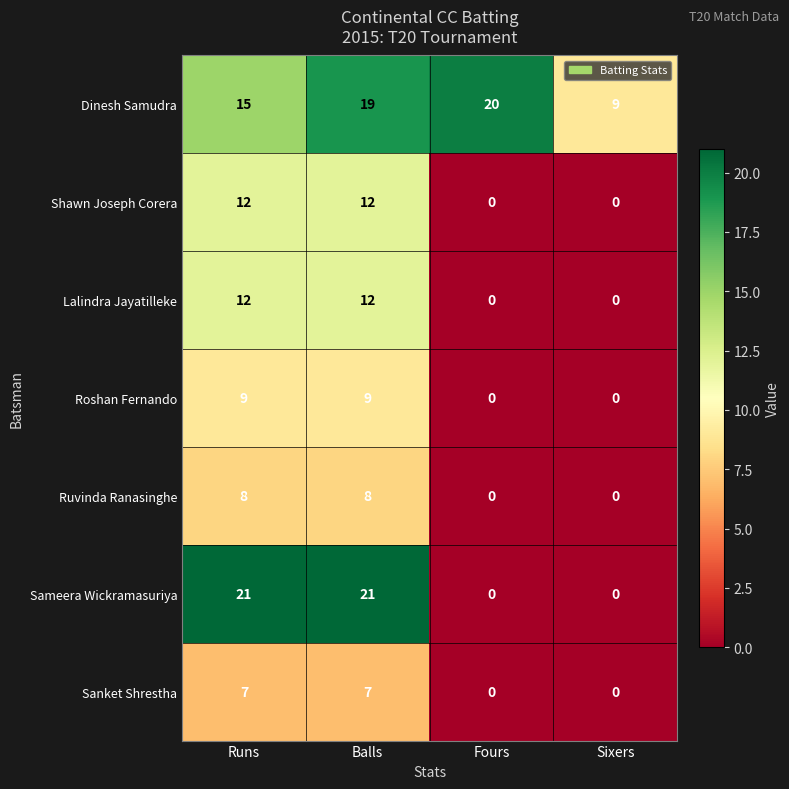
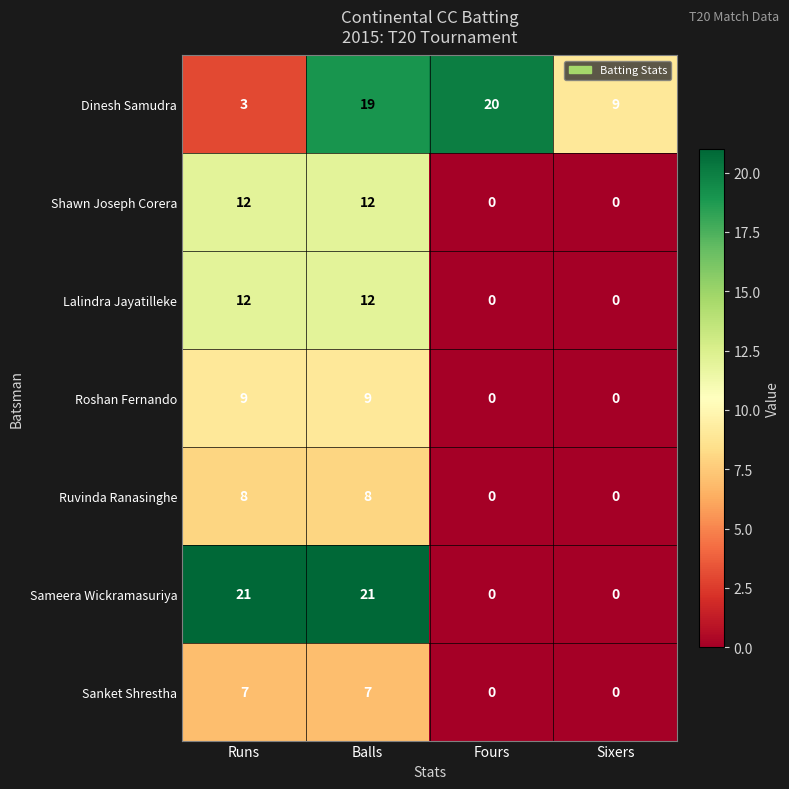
  {
    "Dinesh Samudra": {
-     "Runs": 15,
+     "Runs": 3,
      "Balls": 19,
      "Fours": 20,
      "Sixers": 9
    },
    "Shawn Joseph Corera": {
      "Runs": 12,
      "Balls": 12,
      "Fours": 0,
      "Sixers": 0
    },
    "Lalindra Jayatilleke": {
      "Runs": 12,
      "Balls": 12,
      "Fours": 0,
      "Sixers": 0
    },
    "Roshan Fernando": {
      "Runs": 9,
      "Balls": 9,
      "Fours": 0,
      "Sixers": 0
    },
    "Ruvinda Ranasinghe": {
      "Runs": 8,
      "Balls": 8,
      "Fours": 0,
      "Sixers": 0
    },
    "Sameera Wickramasuriya": {
      "Runs": 21,
      "Balls": 21,
      "Fours": 0,
      "Sixers": 0
    },
    "Sanket Shrestha": {
      "Runs": 7,
      "Balls": 7,
      "Fours": 0,
      "Sixers": 0
    }
  }
